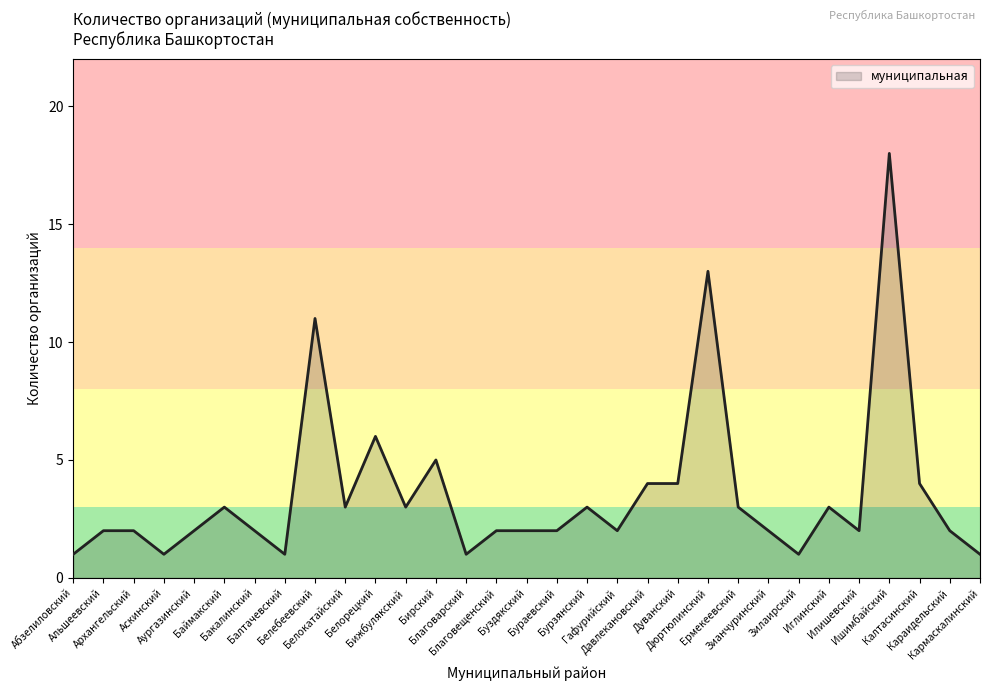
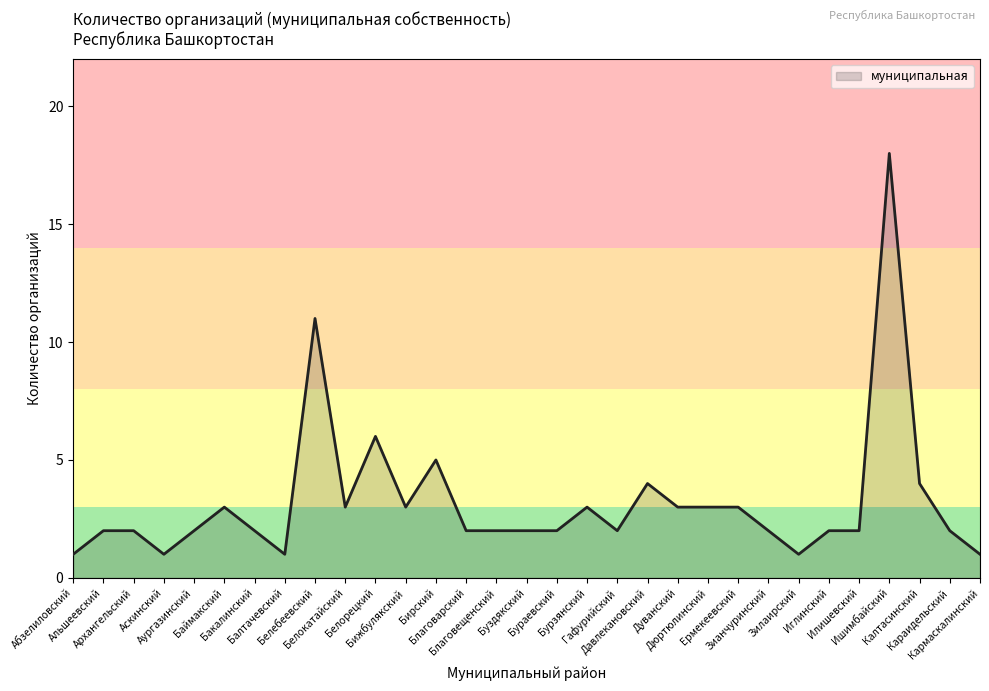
  {
    "Абзелиловский": 1,
    "Альшеевский": 2,
    "Архангельский": 2,
    "Аскинский": 1,
    "Аургазинский": 2,
    "Баймакский": 3,
    "Бакалинский": 2,
    "Балтачевский": 1,
    "Белебеевский": 11,
    "Белокатайский": 3,
    "Белорецкий": 6,
    "Бижбулякский": 3,
    "Бирский": 5,
-   "Благоварский": 1,
+   "Благоварский": 2,
    "Благовещенский": 2,
    "Буздякский": 2,
    "Бураевский": 2,
    "Бурзянский": 3,
    "Гафурийский": 2,
    "Давлекановский": 4,
-   "Дуванский": 4,
-   "Дюртюлинский": 13,
+   "Дуванский": 3,
+   "Дюртюлинский": 3,
    "Ермекеевский": 3,
    "Зианчуринский": 2,
    "Зилаирский": 1,
-   "Иглинский": 3,
+   "Иглинский": 2,
    "Илишевский": 2,
    "Ишимбайский": 18,
    "Калтасинский": 4,
    "Караидельский": 2,
    "Кармаскалинский": 1
  }
